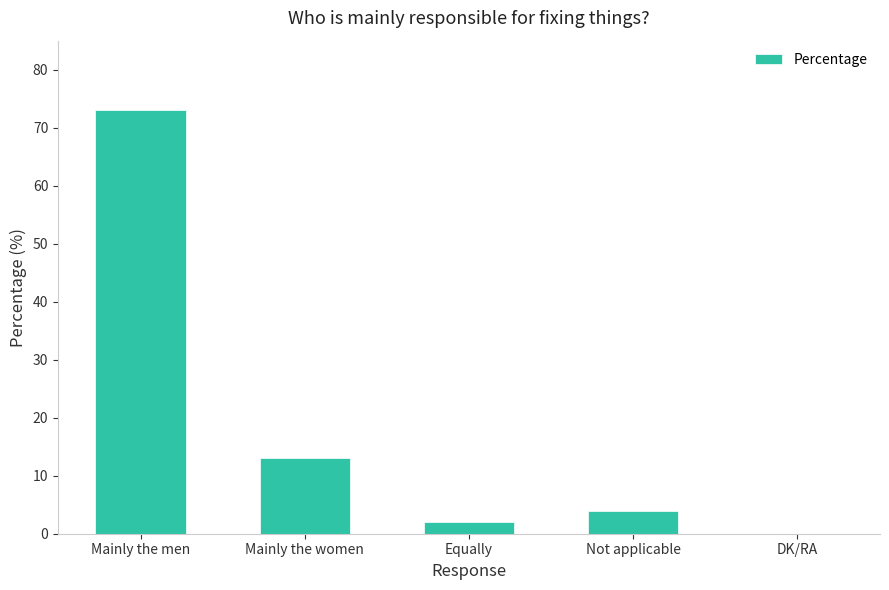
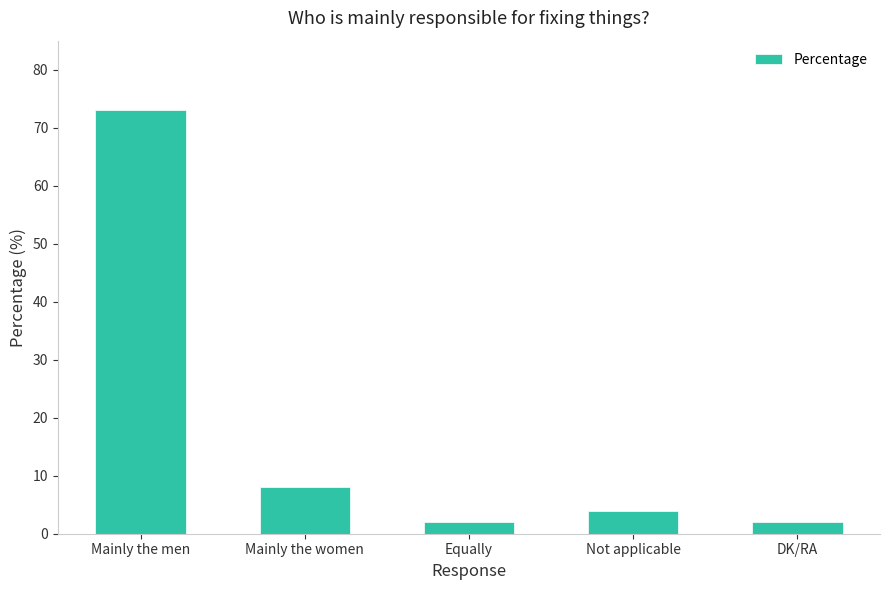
  {
    "Mainly the men": 73,
-   "Mainly the women": 13,
+   "Mainly the women": 8,
    "Equally": 2,
    "Not applicable": 4,
-   "DK/RA": 0
+   "DK/RA": 2
  }
